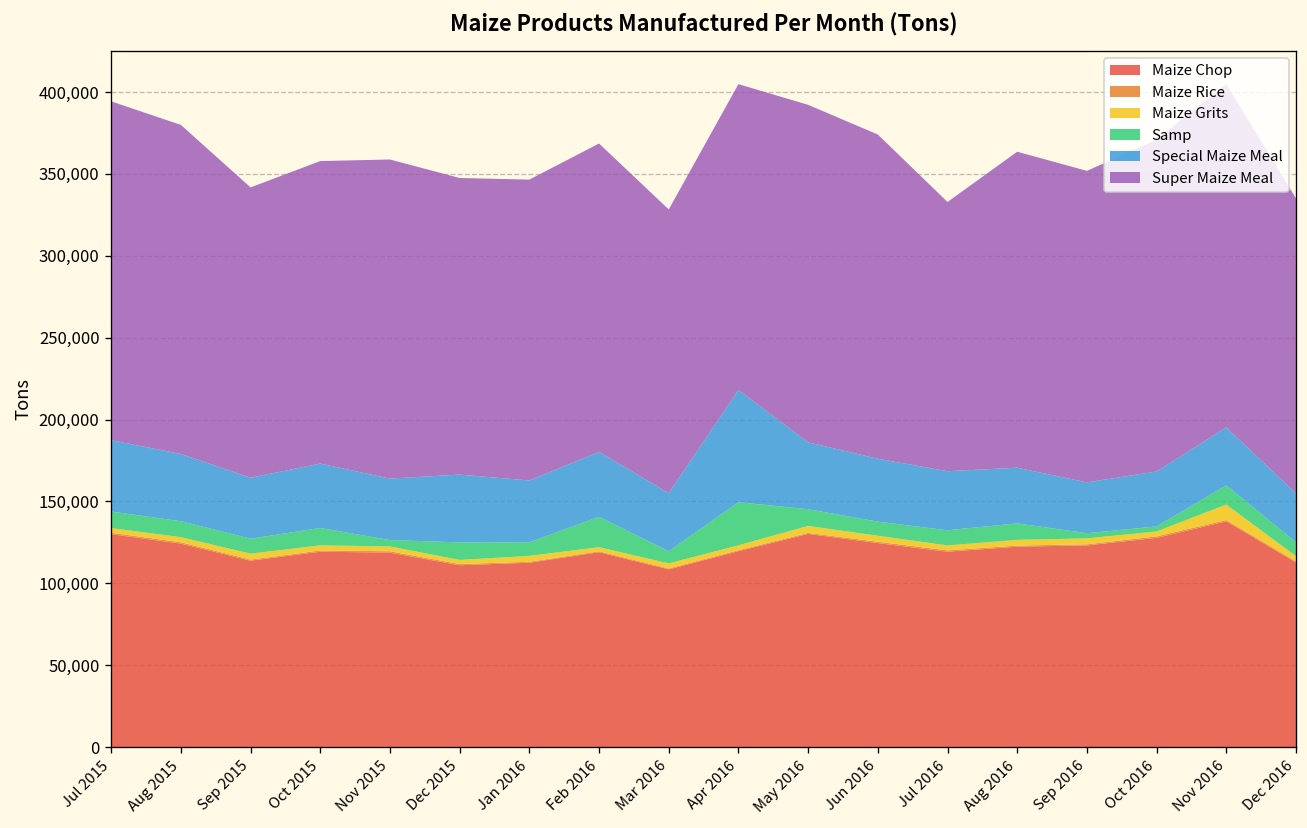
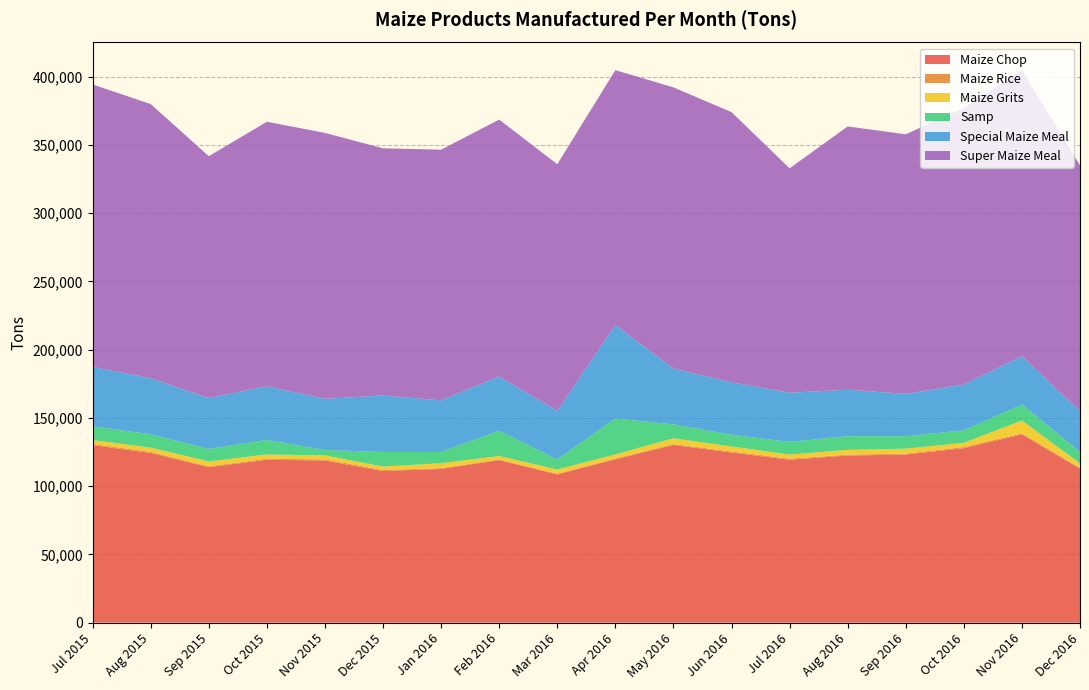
  {
    "Maize Grits": {
      "Jul 2015": "3,000",
      "Aug 2015": "3,000",
      "Sep 2015": "4,000",
      "Oct 2015": "3,000",
      "Nov 2015": "3,000",
      "Dec 2015": "3,000",
      "Jan 2016": "4,000",
      "Feb 2016": "3,000",
      "Mar 2016": "3,000",
      "Apr 2016": "3,000",
      "May 2016": "4,000",
      "Jun 2016": "4,000",
      "Jul 2016": "3,000",
      "Aug 2016": "4,000",
      "Sep 2016": "4,000",
      "Oct 2016": "3,000",
      "Nov 2016": "9,000",
      "Dec 2016": "3,000"
    },
    "Samp": {
      "Jul 2015": "10,000",
      "Aug 2015": "10,000",
      "Sep 2015": "9,000",
      "Oct 2015": "11,000",
      "Nov 2015": "4,000",
      "Dec 2015": "11,000",
      "Jan 2016": "8,000",
      "Feb 2016": "19,000",
      "Mar 2016": "7,000",
      "Apr 2016": "26,000",
      "May 2016": "10,000",
      "Jun 2016": "9,000",
      "Jul 2016": "9,000",
      "Aug 2016": "10,000",
-     "Sep 2016": "3,000",
-     "Oct 2016": "3,000",
+     "Sep 2016": "9,000",
+     "Oct 2016": "9,000",
      "Nov 2016": "12,000",
      "Dec 2016": "9,000"
    },
    "Special Maize Meal": {
      "Jul 2015": "44,000",
      "Aug 2015": "41,000",
      "Sep 2015": "37,000",
      "Oct 2015": "39,000",
      "Nov 2015": "37,000",
      "Dec 2015": "41,000",
      "Jan 2016": "38,000",
      "Feb 2016": "40,000",
      "Mar 2016": "35,000",
      "Apr 2016": "69,000",
      "May 2016": "41,000",
      "Jun 2016": "38,000",
      "Jul 2016": "36,000",
      "Aug 2016": "34,000",
      "Sep 2016": "31,000",
      "Oct 2016": "34,000",
      "Nov 2016": "35,000",
      "Dec 2016": "30,000"
    },
    "Super Maize Meal": {
      "Jul 2015": "207,000",
      "Aug 2015": "201,000",
      "Sep 2015": "177,000",
-     "Oct 2015": "185,000",
+     "Oct 2015": "194,000",
      "Nov 2015": "195,000",
      "Dec 2015": "181,000",
      "Jan 2016": "184,000",
      "Feb 2016": "188,000",
-     "Mar 2016": "173,000",
+     "Mar 2016": "181,000",
      "Apr 2016": "187,000",
      "May 2016": "206,000",
      "Jun 2016": "198,000",
      "Jul 2016": "164,000",
      "Aug 2016": "193,000",
      "Sep 2016": "190,000",
      "Dec 2016": "180,000"
    }
  }
